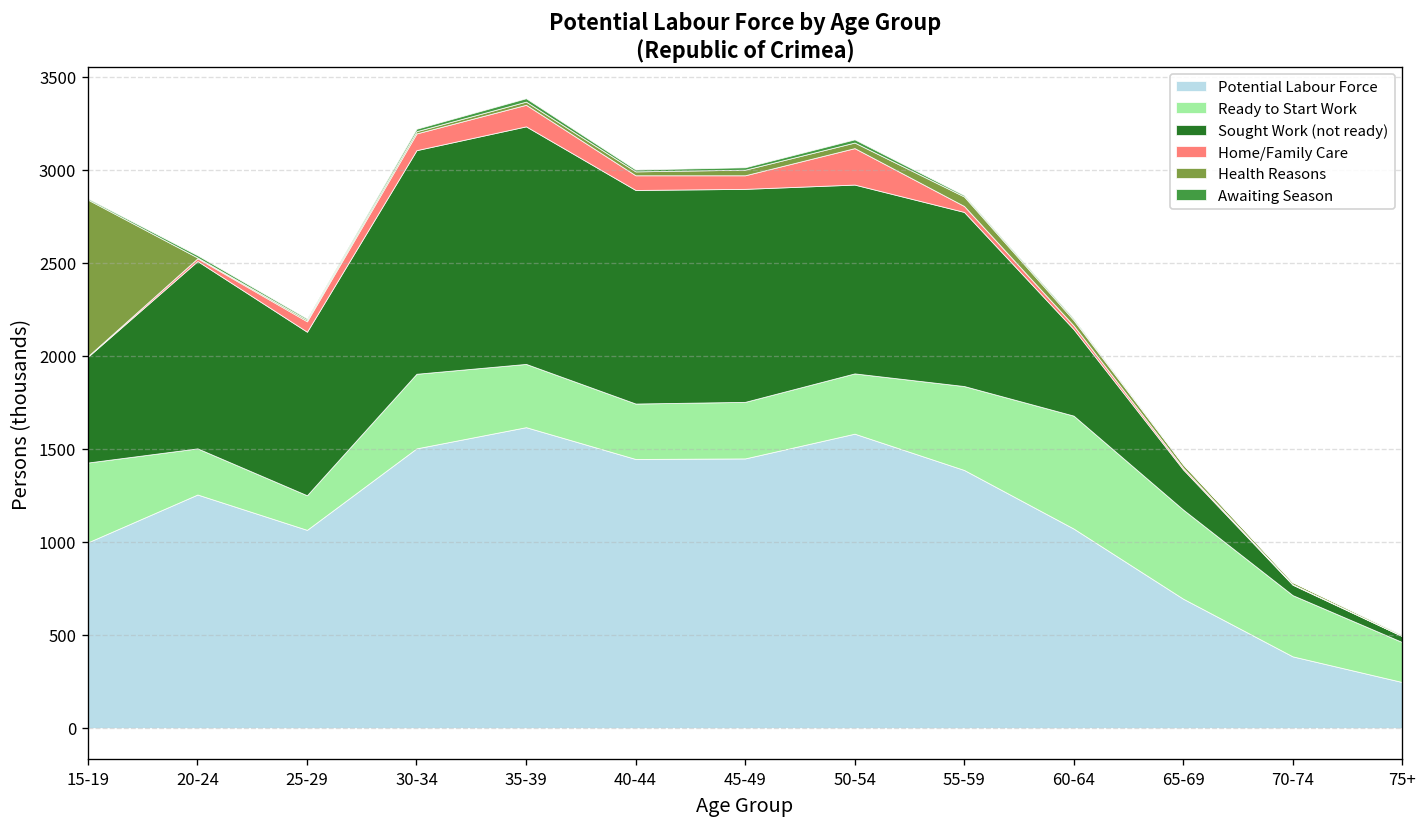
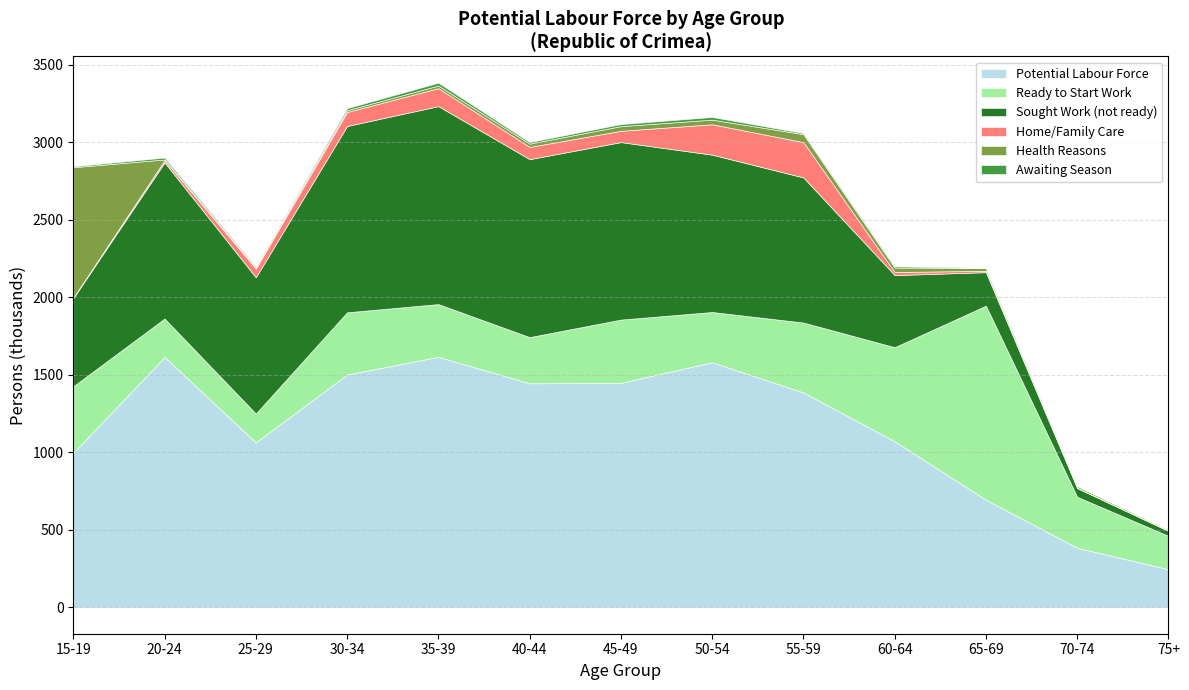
  {
    "Potential Labour Force": {
      "15-19": 1000,
-     "20-24": 1260,
+     "20-24": 1620,
      "25-29": 1070,
      "30-34": 1500,
      "35-39": 1620,
      "40-44": 1450,
      "45-49": 1450,
      "50-54": 1580,
      "55-59": 1390,
      "60-64": 1070,
      "65-69": 700,
      "70-74": 390,
      "75+": 250
    },
    "Ready to Start Work": {
      "15-19": 430,
      "20-24": 250,
      "25-29": 190,
      "30-34": 400,
      "35-39": 340,
      "40-44": 300,
-     "45-49": 300,
+     "45-49": 410,
      "50-54": 320,
      "55-59": 450,
      "60-64": 610,
-     "65-69": 480,
+     "65-69": 1250,
      "70-74": 330,
      "75+": 220
    },
    "Sought Work (not ready)": {
      "25-29": 880,
      "30-34": 1200,
      "35-39": 1280,
      "40-44": 1150,
      "45-49": 1150,
      "50-54": 1020,
      "55-59": 940,
      "60-64": 470
    },
    "Home/Family Care": {
      "35-39": 120,
      "40-44": 80,
      "45-49": 70,
      "50-54": 200,
-     "55-59": 30,
+     "55-59": 230,
      "60-64": 20
    },
    "Health Reasons": {
      "35-39": 20,
      "50-54": 30
    },
    "Awaiting Season": {
      "35-39": 20,
      "50-54": 20
    }
  }
